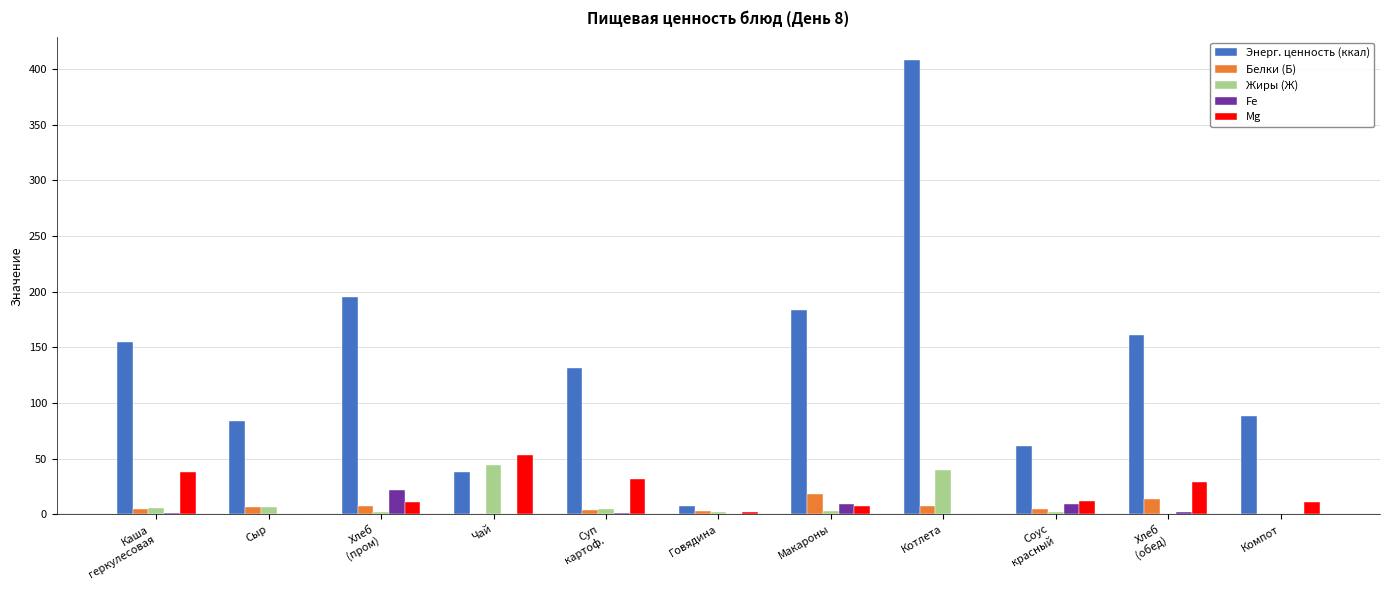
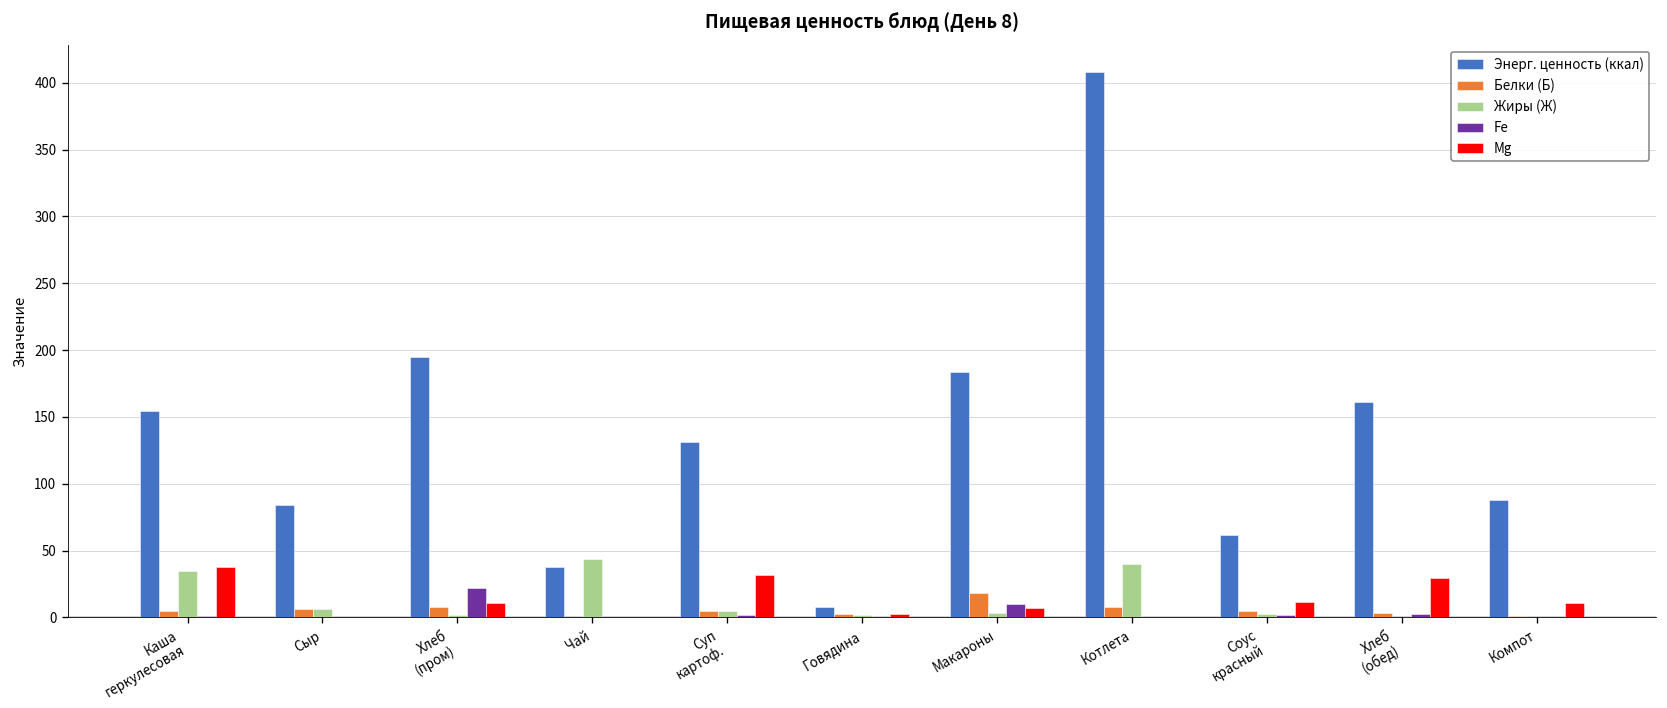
  {
    "Энерг. ценность (ккал)": {
      "Каша геркулесовая": 155,
      "Сыр": 84,
      "Хлеб (пром)": 195,
      "Чай": 38,
      "Суп картоф.": 131,
      "Говядина": 8,
      "Макароны": 184,
      "Котлета": 408,
      "Соус красный": 62,
      "Хлеб (обед)": 162,
      "Компот": 88
    },
    "Белки (Б)": {
      "Каша геркулесовая": 5,
      "Сыр": 6,
      "Хлеб (пром)": 8,
      "Суп картоф.": 4,
      "Говядина": 3,
      "Макароны": 18,
      "Котлета": 8,
      "Соус красный": 5,
-     "Хлеб (обед)": 13
+     "Хлеб (обед)": 3
    },
    "Жиры (Ж)": {
-     "Каша геркулесовая": 6,
+     "Каша геркулесовая": 35,
      "Сыр": 6,
      "Чай": 44,
      "Суп картоф.": 4,
      "Макароны": 3,
      "Котлета": 40,
      "Соус красный": 3,
      "Компот": 0
    },
    "Fe": {
      "Хлеб (пром)": 22,
      "Чай": 0,
      "Макароны": 10,
      "Котлета": 0,
-     "Соус красный": 9
+     "Соус красный": 2
    },
    "Mg": {
      "Каша геркулесовая": 38,
      "Сыр": 0,
      "Хлеб (пром)": 11,
-     "Чай": 53,
+     "Чай": 0,
      "Суп картоф.": 32,
      "Говядина": 3,
      "Макароны": 7,
      "Котлета": 0,
      "Соус красный": 12,
      "Хлеб (обед)": 29,
      "Компот": 11
    }
  }
